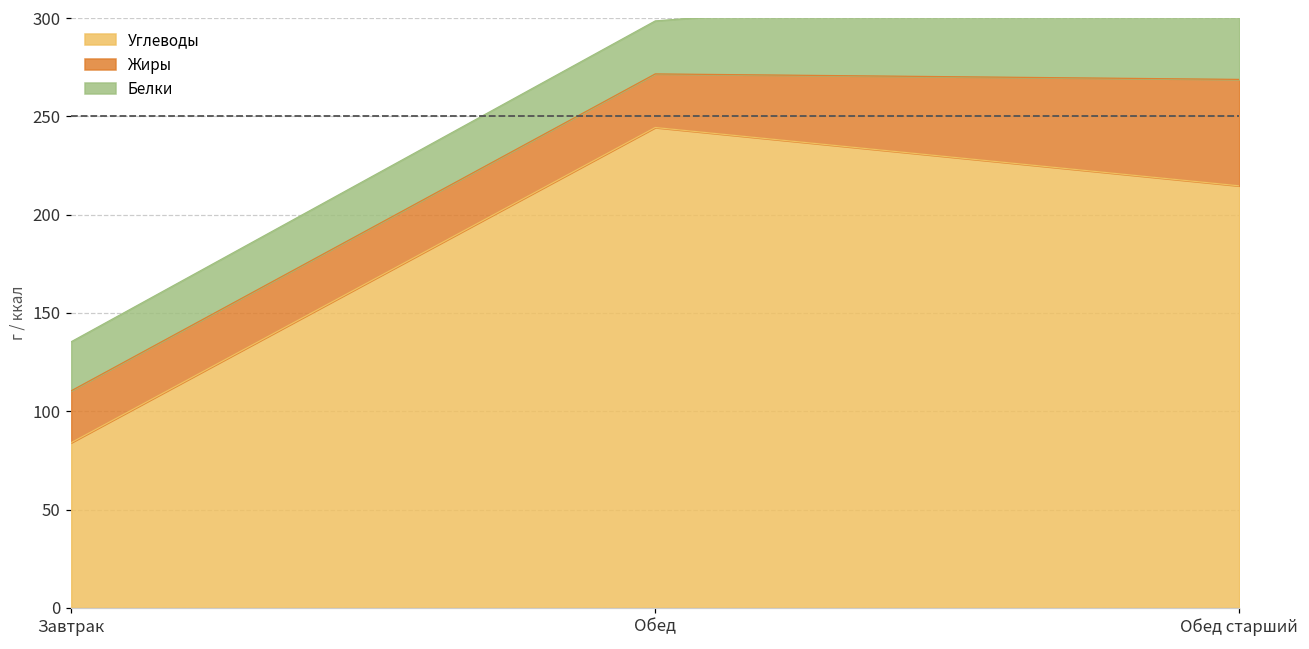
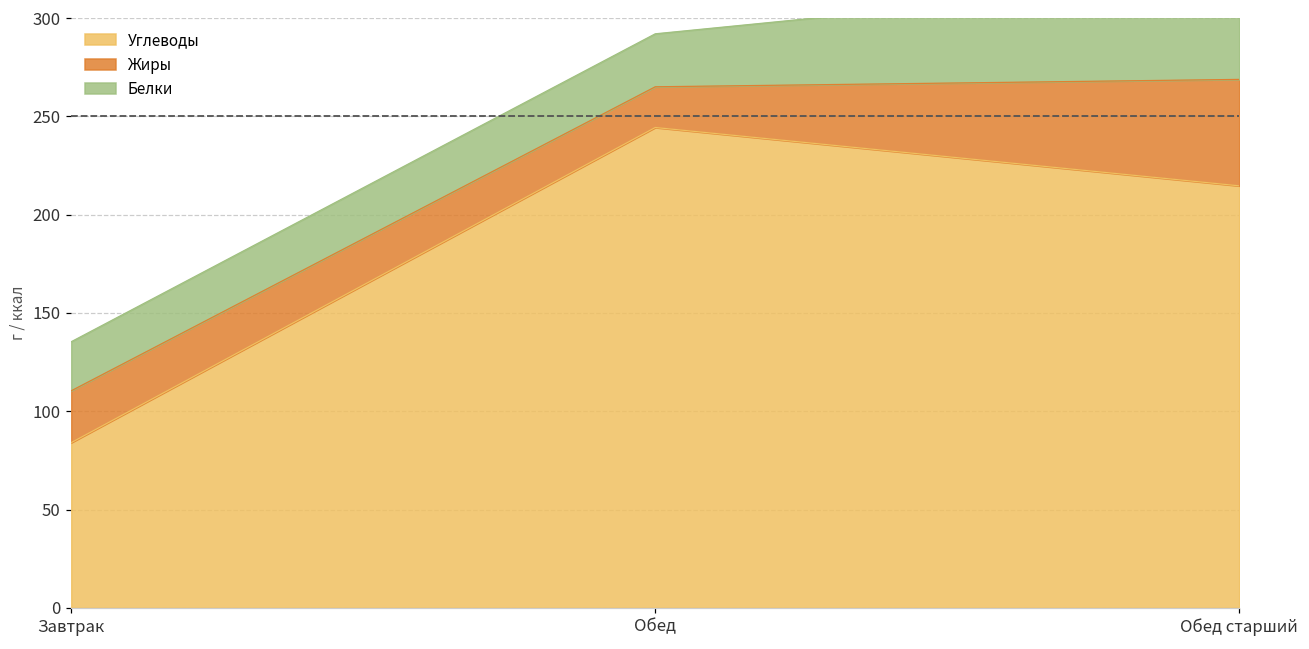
  {
    "Углеводы": {
      "Завтрак": 84,
      "Обед": 244,
      "Обед старший": 215
    },
    "Жиры": {
      "Завтрак": 26,
-     "Обед": 27,
+     "Обед": 21,
      "Обед старший": 54
    },
    "Белки": {
      "Завтрак": 25,
      "Обед": 27
    }
  }
